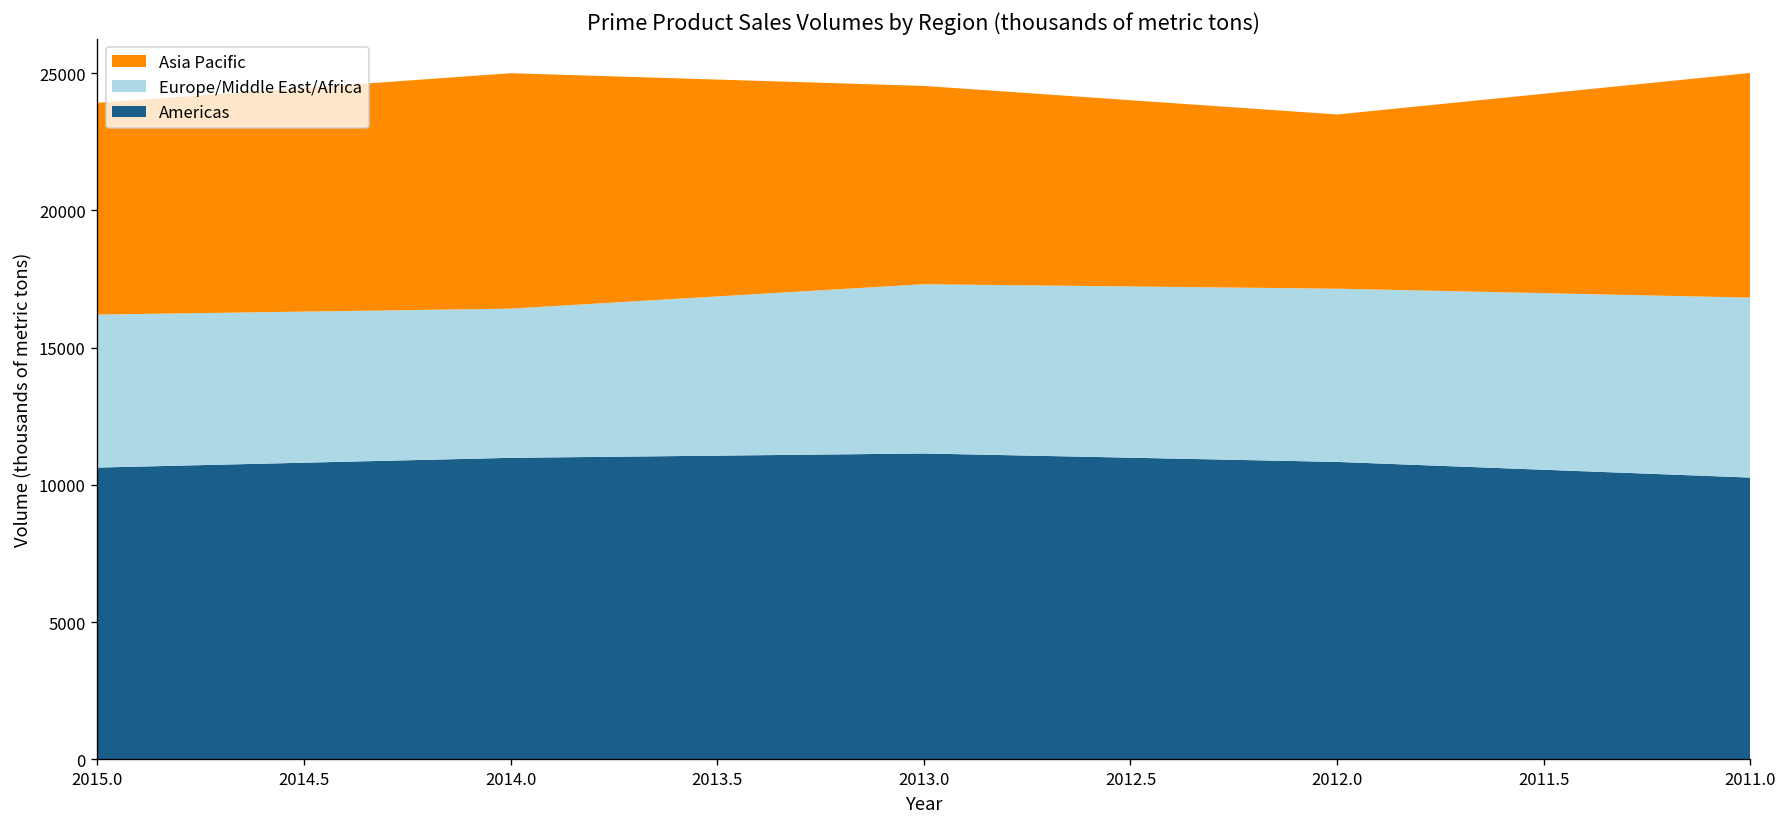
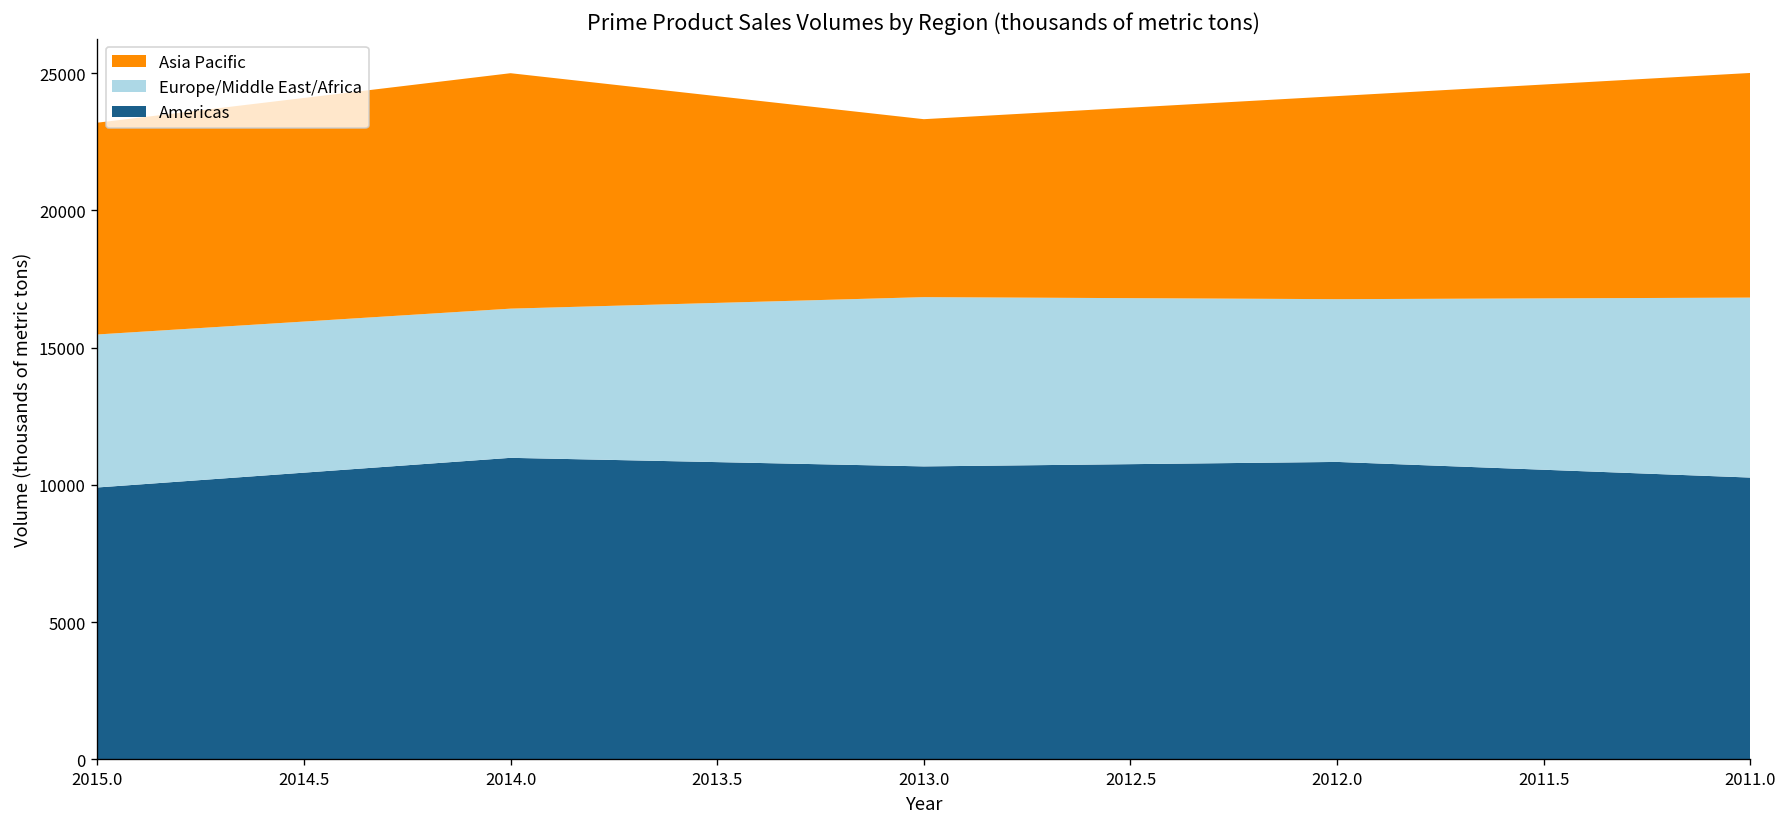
  {
    "Americas": {
-     "2015.0": 10600,
-     "2013.0": 11100
+     "2015.0": 9900,
+     "2013.0": 10700
    },
    "Europe/Middle East/Africa": {
-     "2012.0": 6300
+     "2012.0": 5900
    },
    "Asia Pacific": {
      "2015.0": 7700,
      "2014.0": 8600,
-     "2013.0": 7200,
-     "2012.0": 6300,
+     "2013.0": 6500,
+     "2012.0": 7400,
      "2011.0": 8200
    }
  }
